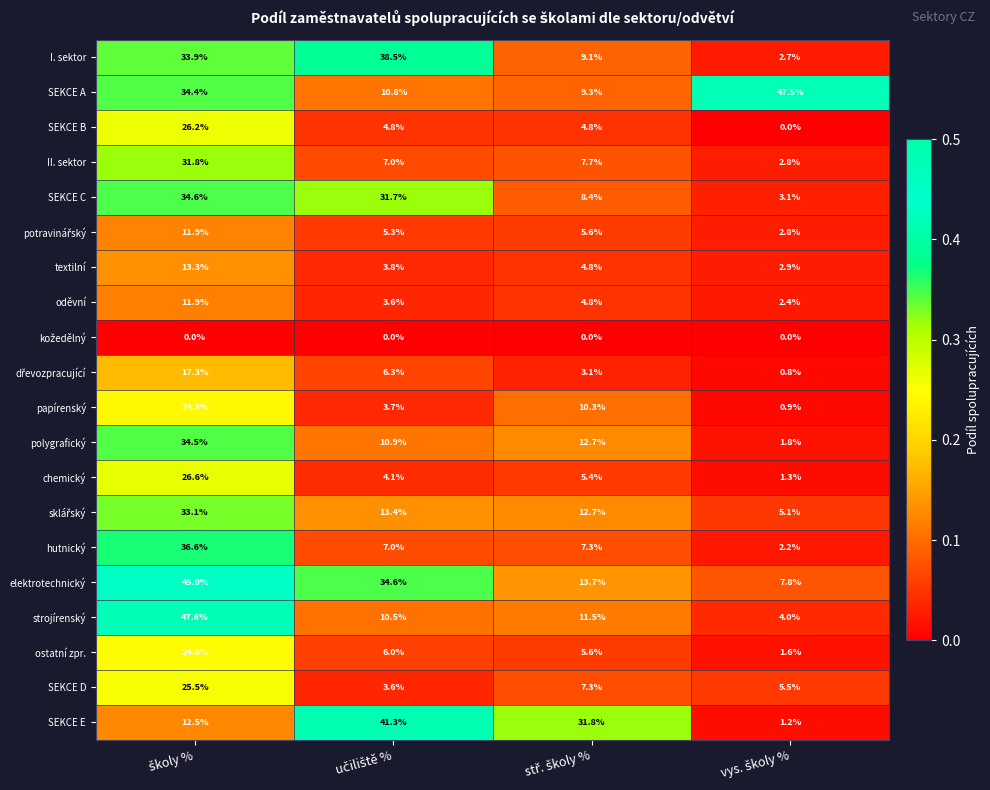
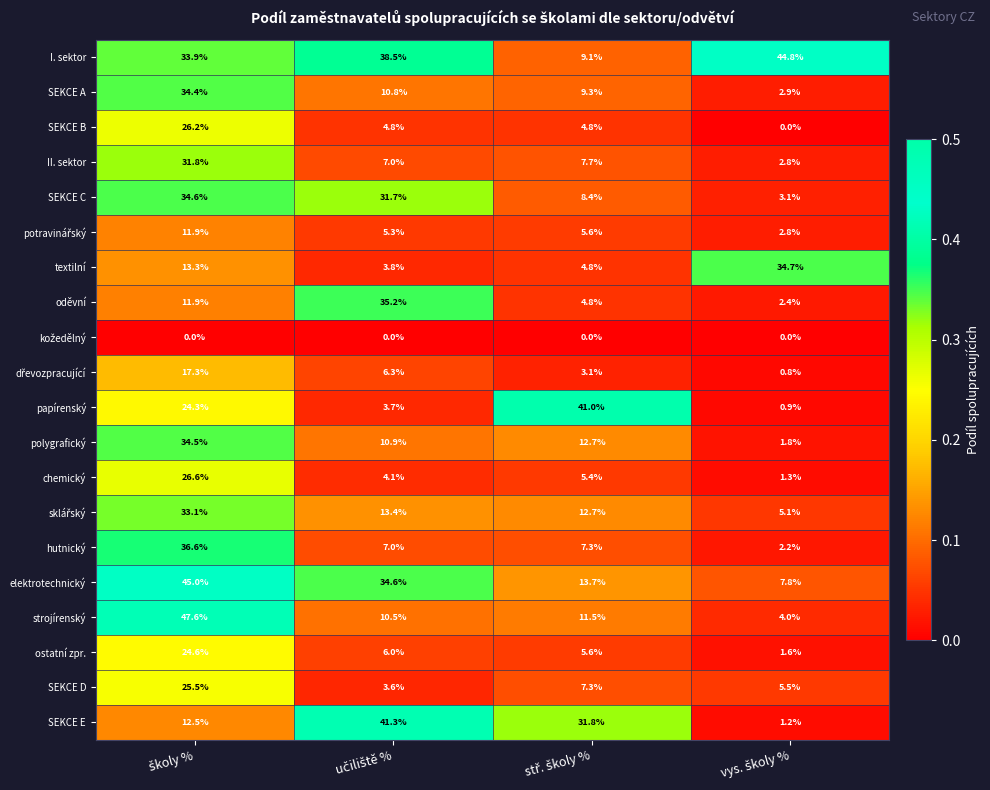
  {
    "I. sektor": {
      "školy %": "33.9%",
      "učiliště %": "38.5%",
      "stř. školy %": "9.1%",
-     "vys. školy %": "2.7%"
+     "vys. školy %": "44.8%"
    },
    "SEKCE A": {
      "školy %": "34.4%",
      "učiliště %": "10.8%",
      "stř. školy %": "9.3%",
-     "vys. školy %": "47.5%"
+     "vys. školy %": "2.9%"
    },
    "SEKCE B": {
      "školy %": "26.2%",
      "učiliště %": "4.8%",
      "stř. školy %": "4.8%",
      "vys. školy %": "0.0%"
    },
    "II. sektor": {
      "školy %": "31.8%",
      "učiliště %": "7.0%",
      "stř. školy %": "7.7%",
      "vys. školy %": "2.8%"
    },
    "SEKCE C": {
      "školy %": "34.6%",
      "učiliště %": "31.7%",
      "stř. školy %": "8.4%",
      "vys. školy %": "3.1%"
    },
    "potravinářský": {
      "školy %": "11.9%",
      "učiliště %": "5.3%",
      "stř. školy %": "5.6%",
      "vys. školy %": "2.8%"
    },
    "textilní": {
      "školy %": "13.3%",
      "učiliště %": "3.8%",
      "stř. školy %": "4.8%",
-     "vys. školy %": "2.9%"
+     "vys. školy %": "34.7%"
    },
    "oděvní": {
      "školy %": "11.9%",
-     "učiliště %": "3.6%",
+     "učiliště %": "35.2%",
      "stř. školy %": "4.8%",
      "vys. školy %": "2.4%"
    },
    "kožedělný": {
      "školy %": "0.0%",
      "učiliště %": "0.0%",
      "stř. školy %": "0.0%",
      "vys. školy %": "0.0%"
    },
    "dřevozpracující": {
      "školy %": "17.3%",
      "učiliště %": "6.3%",
      "stř. školy %": "3.1%",
      "vys. školy %": "0.8%"
    },
    "papírenský": {
      "školy %": "24.3%",
      "učiliště %": "3.7%",
-     "stř. školy %": "10.3%",
+     "stř. školy %": "41.0%",
      "vys. školy %": "0.9%"
    },
    "polygrafický": {
      "školy %": "34.5%",
      "učiliště %": "10.9%",
      "stř. školy %": "12.7%",
      "vys. školy %": "1.8%"
    },
    "chemický": {
      "školy %": "26.6%",
      "učiliště %": "4.1%",
      "stř. školy %": "5.4%",
      "vys. školy %": "1.3%"
    },
    "sklářský": {
      "školy %": "33.1%",
      "učiliště %": "13.4%",
      "stř. školy %": "12.7%",
      "vys. školy %": "5.1%"
    },
    "hutnický": {
      "školy %": "36.6%",
      "učiliště %": "7.0%",
      "stř. školy %": "7.3%",
      "vys. školy %": "2.2%"
    },
    "elektrotechnický": {
      "školy %": "45.0%",
      "učiliště %": "34.6%",
      "stř. školy %": "13.7%",
      "vys. školy %": "7.8%"
    },
    "strojírenský": {
      "školy %": "47.6%",
      "učiliště %": "10.5%",
      "stř. školy %": "11.5%",
      "vys. školy %": "4.0%"
    },
    "ostatní zpr.": {
      "školy %": "24.6%",
      "učiliště %": "6.0%",
      "stř. školy %": "5.6%",
      "vys. školy %": "1.6%"
    },
    "SEKCE D": {
      "školy %": "25.5%",
      "učiliště %": "3.6%",
      "stř. školy %": "7.3%",
      "vys. školy %": "5.5%"
    },
    "SEKCE E": {
      "školy %": "12.5%",
      "učiliště %": "41.3%",
      "stř. školy %": "31.8%",
      "vys. školy %": "1.2%"
    }
  }
